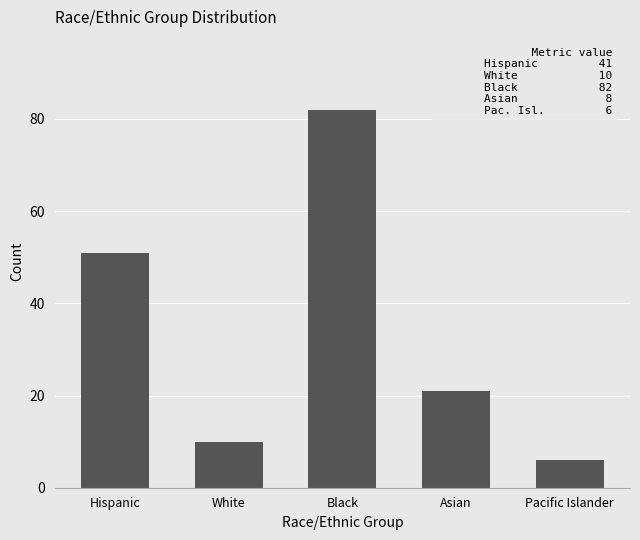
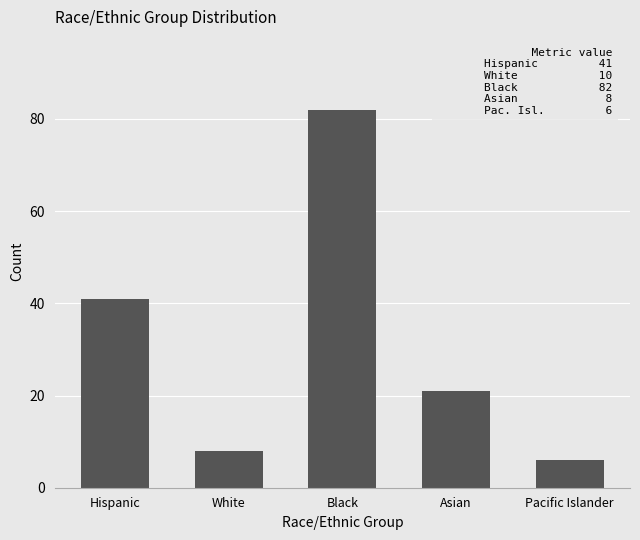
  {
-   "Hispanic": 51,
-   "White": 10,
+   "Hispanic": 41,
+   "White": 8,
    "Black": 82,
    "Asian": 21,
    "Pacific Islander": 6
  }
